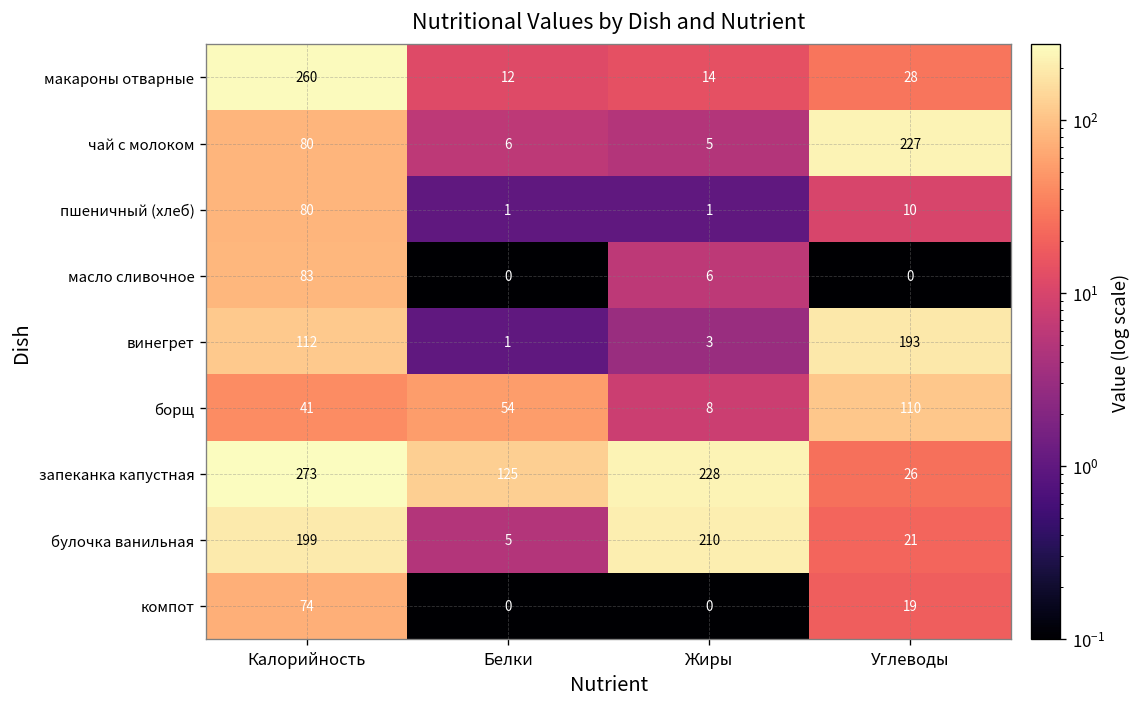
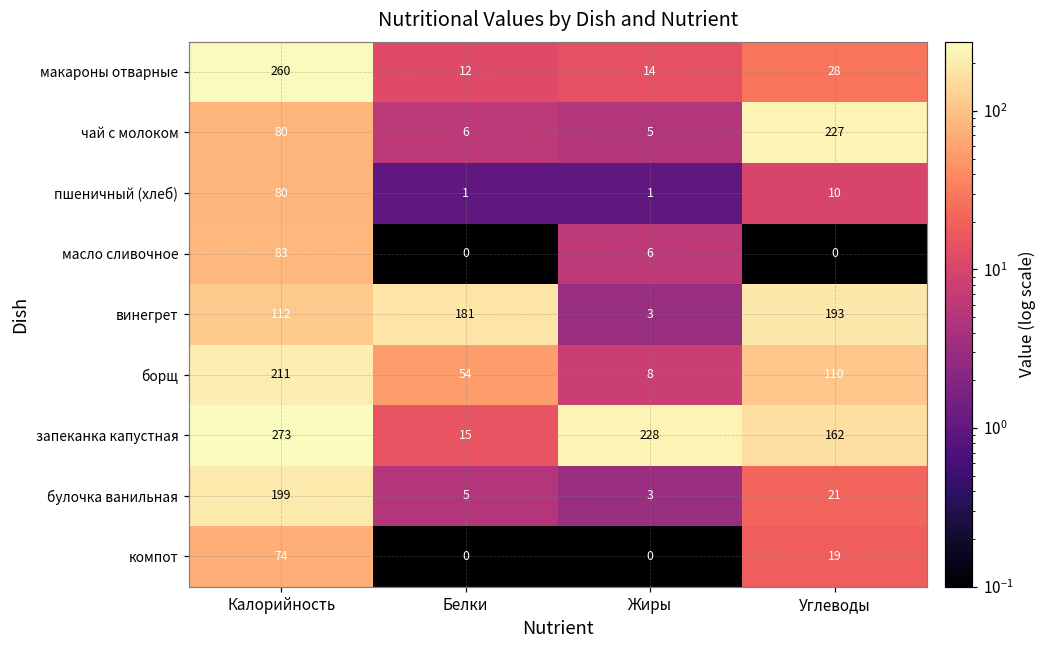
  {
    "макароны отварные": {
      "Калорийность": 260,
      "Белки": 12,
      "Жиры": 14,
      "Углеводы": 28
    },
    "чай с молоком": {
      "Калорийность": 80,
      "Белки": 6,
      "Жиры": 5,
      "Углеводы": 227
    },
    "пшеничный (хлеб)": {
      "Калорийность": 80,
      "Белки": 1,
      "Жиры": 1,
      "Углеводы": 10
    },
    "масло сливочное": {
      "Калорийность": 83,
      "Белки": 0,
      "Жиры": 6,
      "Углеводы": 0
    },
    "винегрет": {
      "Калорийность": 112,
-     "Белки": 1,
+     "Белки": 181,
      "Жиры": 3,
      "Углеводы": 193
    },
    "борщ": {
-     "Калорийность": 41,
+     "Калорийность": 211,
      "Белки": 54,
      "Жиры": 8,
      "Углеводы": 110
    },
    "запеканка капустная": {
      "Калорийность": 273,
-     "Белки": 125,
+     "Белки": 15,
      "Жиры": 228,
-     "Углеводы": 26
+     "Углеводы": 162
    },
    "булочка ванильная": {
      "Калорийность": 199,
      "Белки": 5,
-     "Жиры": 210,
+     "Жиры": 3,
      "Углеводы": 21
    },
    "компот": {
      "Калорийность": 74,
      "Белки": 0,
      "Жиры": 0,
      "Углеводы": 19
    }
  }
